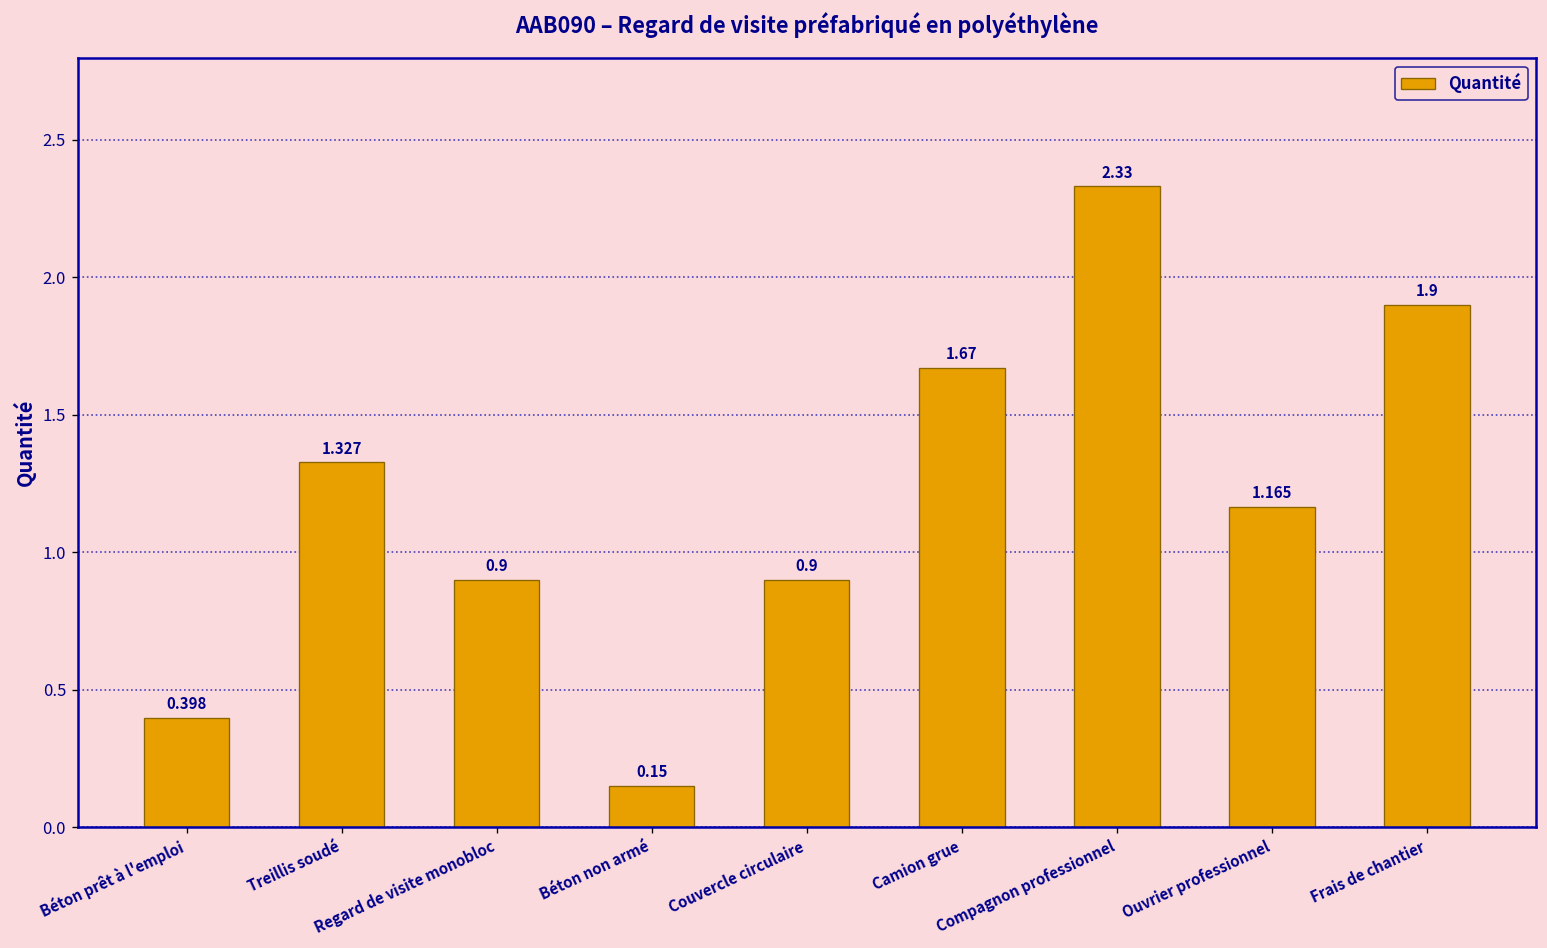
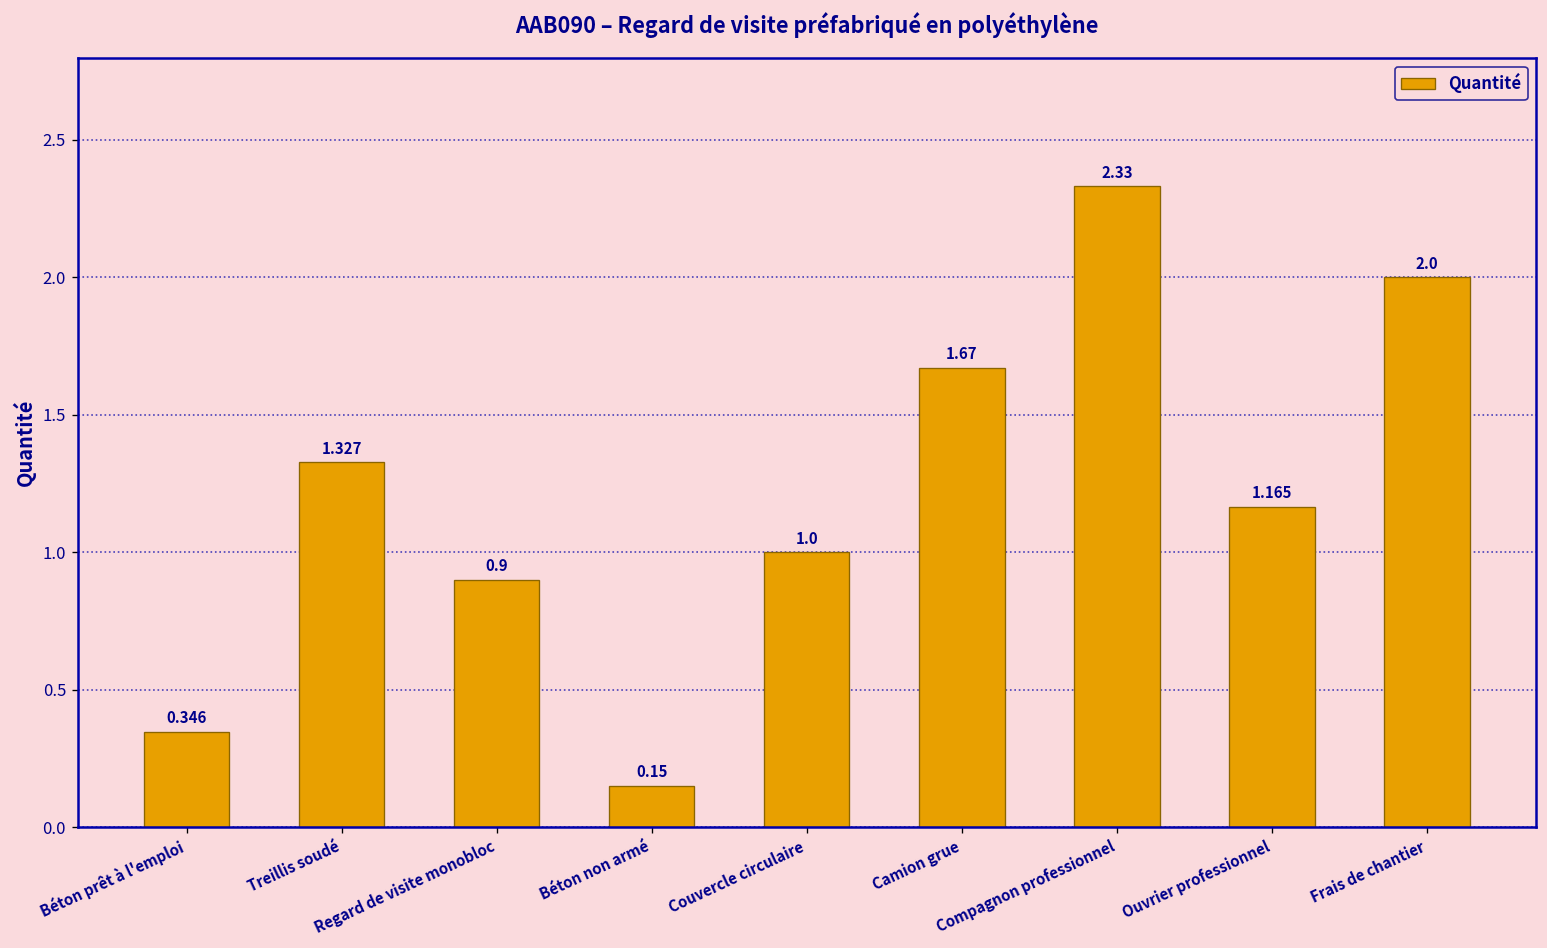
  {
-   "Béton prêt à l'emploi": 0.398,
+   "Béton prêt à l'emploi": 0.346,
    "Treillis soudé": 1.327,
    "Regard de visite monobloc": 0.9,
    "Béton non armé": 0.15,
-   "Couvercle circulaire": 0.9,
+   "Couvercle circulaire": 1.0,
    "Camion grue": 1.67,
    "Compagnon professionnel": 2.33,
    "Ouvrier professionnel": 1.165,
-   "Frais de chantier": 1.9
+   "Frais de chantier": 2.0
  }
